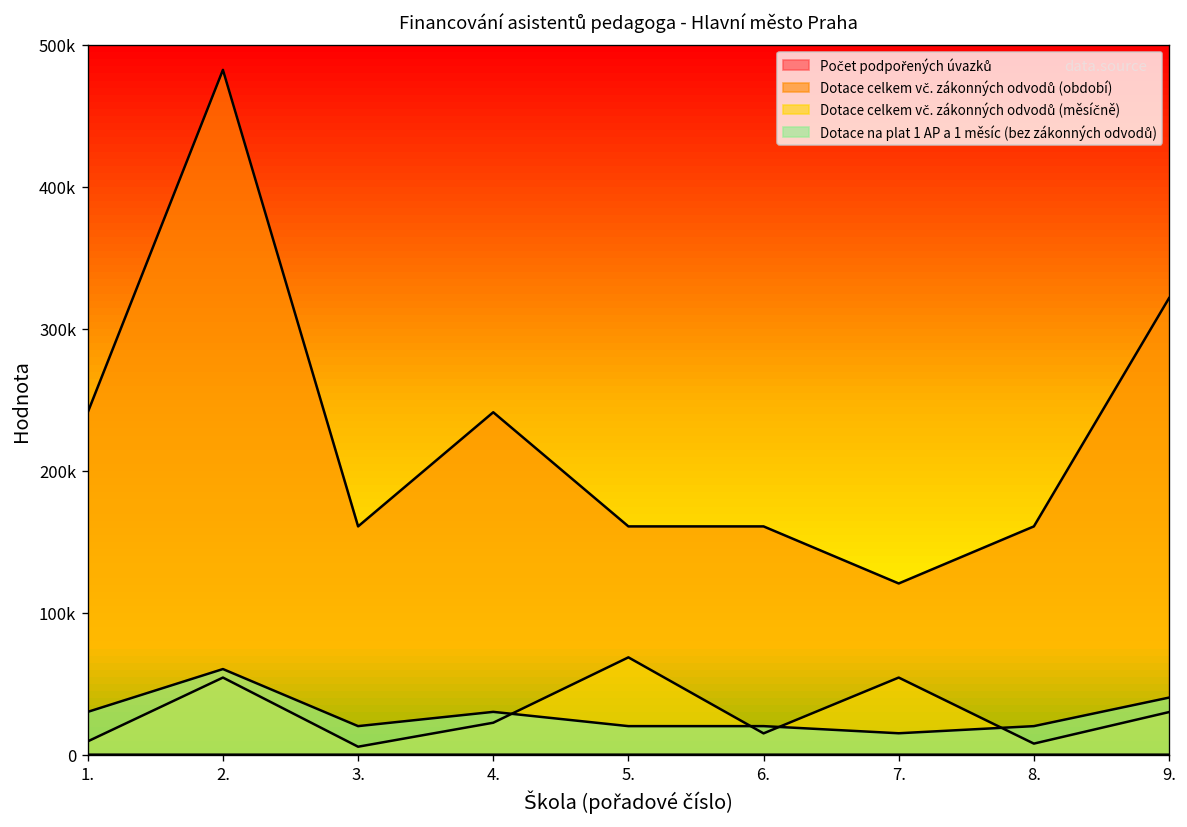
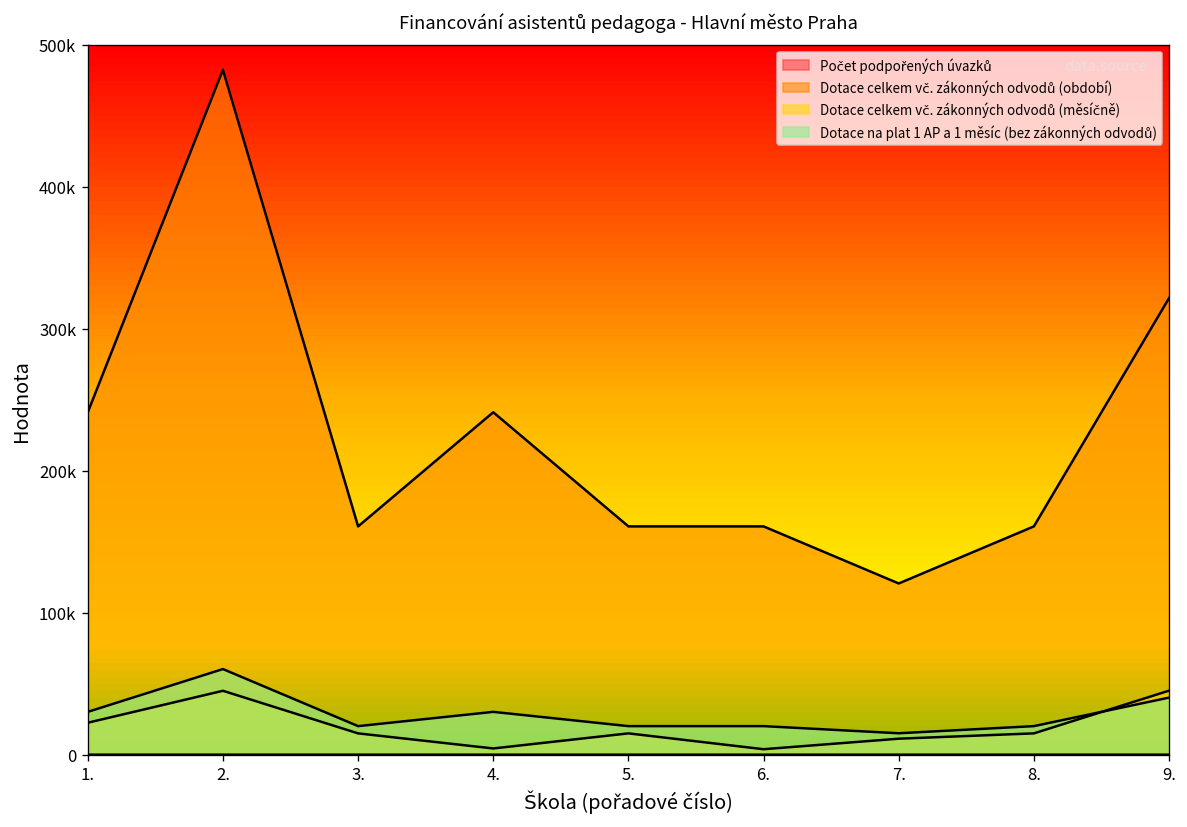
  {
    "Počet podpořených úvazků": {
      "1.": 0,
      "2.": 0,
      "3.": 0,
      "4.": 0,
      "5.": 0,
      "6.": 0,
      "7.": 0,
      "8.": 0,
      "9.": 0
    },
    "Dotace celkem vč. zákonných odvodů (období)": {
      "1.": 241000,
      "2.": 482000,
      "3.": 161000,
      "4.": 241000,
      "5.": 161000,
      "6.": 161000,
      "7.": 121000,
      "8.": 161000,
      "9.": 322000
    },
    "Dotace celkem vč. zákonných odvodů (měsíčně)": {
-     "1.": 9000,
-     "2.": 54000,
-     "3.": 6000,
-     "4.": 22000,
-     "5.": 69000,
-     "6.": 15000,
-     "7.": 54000,
-     "8.": 8000,
-     "9.": 30000
+     "1.": 22000,
+     "2.": 45000,
+     "3.": 15000,
+     "4.": 4000,
+     "5.": 15000,
+     "6.": 4000,
+     "7.": 11000,
+     "8.": 15000,
+     "9.": 45000
    },
    "Dotace na plat 1 AP a 1 měsíc (bez zákonných odvodů)": {
      "1.": 30000,
      "2.": 60000,
      "3.": 20000,
      "4.": 30000,
      "5.": 20000,
      "6.": 20000,
      "7.": 15000,
      "8.": 20000,
      "9.": 40000
    }
  }
